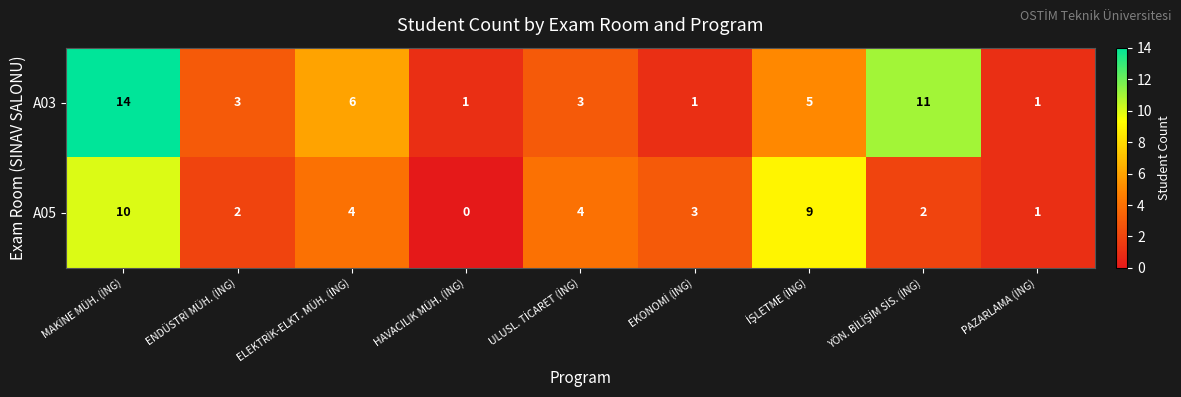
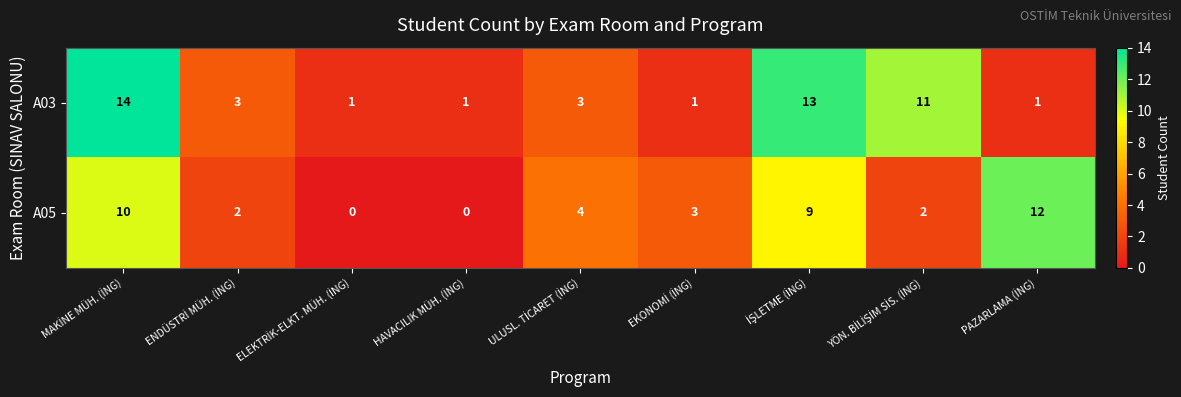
  {
    "A03": {
      "MAKİNE MÜH. (İNG)": 14,
      "ENDÜSTRİ MÜH. (İNG)": 3,
-     "ELEKTRİK-ELKT. MÜH. (İNG)": 6,
+     "ELEKTRİK-ELKT. MÜH. (İNG)": 1,
      "HAVACILIK MÜH. (İNG)": 1,
      "ULUSL. TİCARET (İNG)": 3,
      "EKONOMİ (İNG)": 1,
-     "İŞLETME (İNG)": 5,
+     "İŞLETME (İNG)": 13,
      "YÖN. BİLİŞİM SİS. (İNG)": 11,
      "PAZARLAMA (İNG)": 1
    },
    "A05": {
      "MAKİNE MÜH. (İNG)": 10,
      "ENDÜSTRİ MÜH. (İNG)": 2,
-     "ELEKTRİK-ELKT. MÜH. (İNG)": 4,
+     "ELEKTRİK-ELKT. MÜH. (İNG)": 0,
      "HAVACILIK MÜH. (İNG)": 0,
      "ULUSL. TİCARET (İNG)": 4,
      "EKONOMİ (İNG)": 3,
      "İŞLETME (İNG)": 9,
      "YÖN. BİLİŞİM SİS. (İNG)": 2,
-     "PAZARLAMA (İNG)": 1
+     "PAZARLAMA (İNG)": 12
    }
  }
